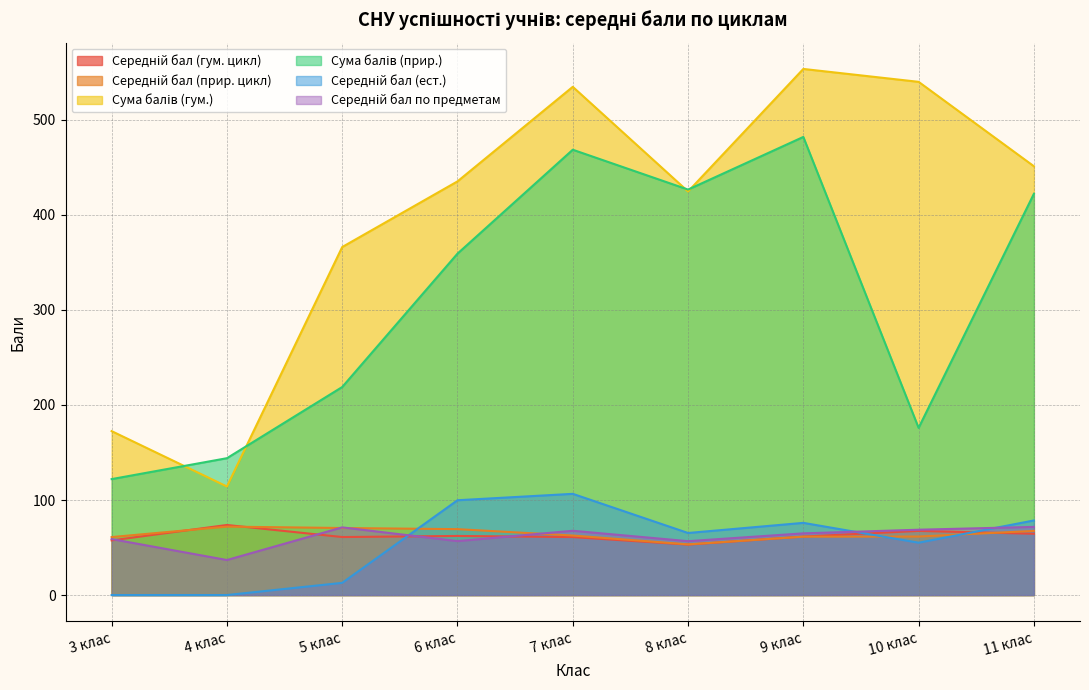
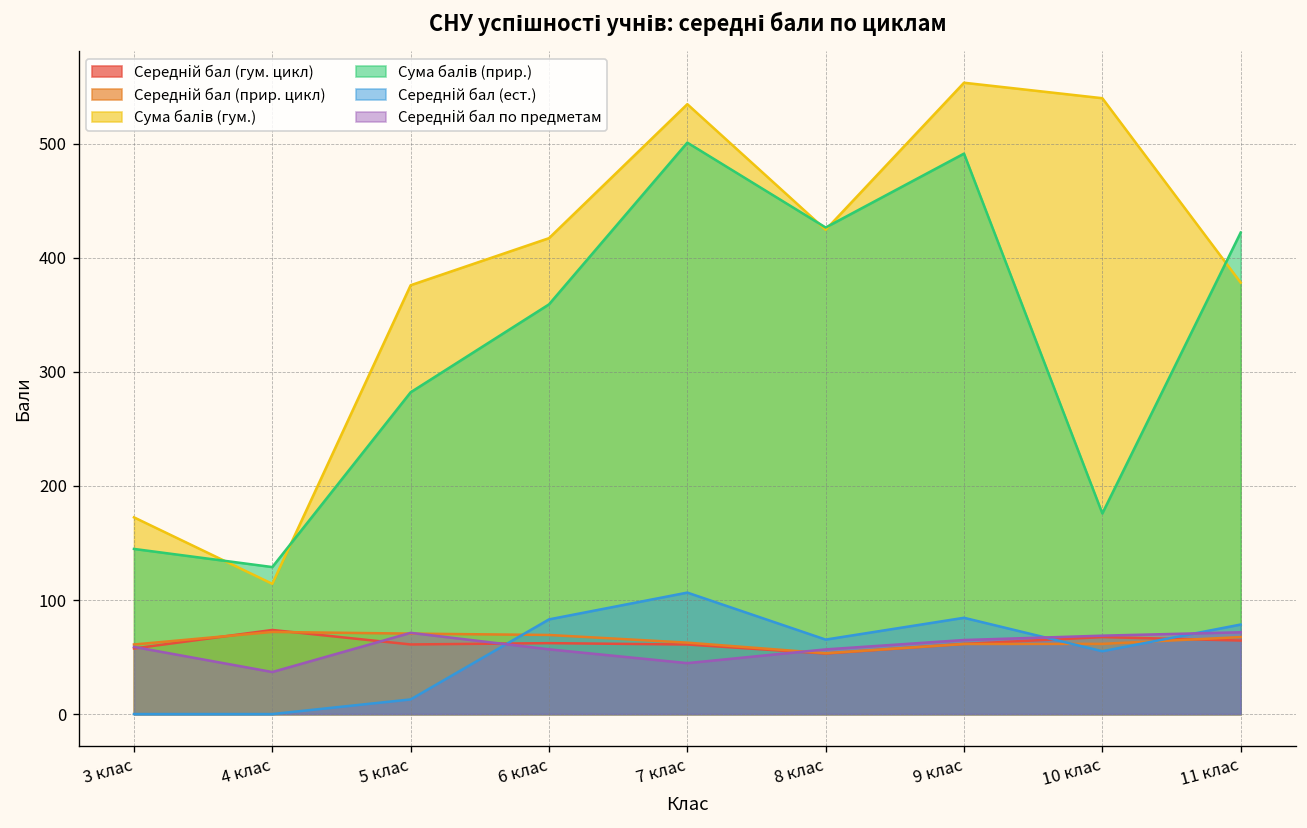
  {
    "Сума балів (гум.)": {
      "3 клас": 170,
      "4 клас": 110,
-     "5 клас": 370,
-     "6 клас": 440,
+     "5 клас": 380,
+     "6 клас": 420,
      "7 клас": 530,
      "9 клас": 550,
      "10 клас": 540,
-     "11 клас": 450
+     "11 клас": 380
    },
    "Сума балів (прир.)": {
-     "3 клас": 120,
-     "4 клас": 140,
-     "5 клас": 220,
+     "3 клас": 140,
+     "4 клас": 130,
+     "5 клас": 280,
      "6 клас": 360,
-     "7 клас": 470,
-     "9 клас": 480,
+     "7 клас": 500,
+     "9 клас": 490,
      "10 клас": 180,
      "11 клас": 420
    },
    "Середній бал (ест.)": {
      "3 клас": 0,
      "4 клас": 0,
      "5 клас": 10,
-     "6 клас": 100,
+     "6 клас": 80,
      "7 клас": 110,
      "8 клас": 70,
-     "9 клас": 76,
+     "9 клас": 84,
      "10 клас": 60,
      "11 клас": 80
    },
    "Середній бал по предметам": {
      "4 клас": 40,
      "6 клас": 60,
-     "7 клас": 70,
+     "7 клас": 40,
      "8 клас": 60,
      "9 клас": 60,
      "11 клас": 70
    }
  }
